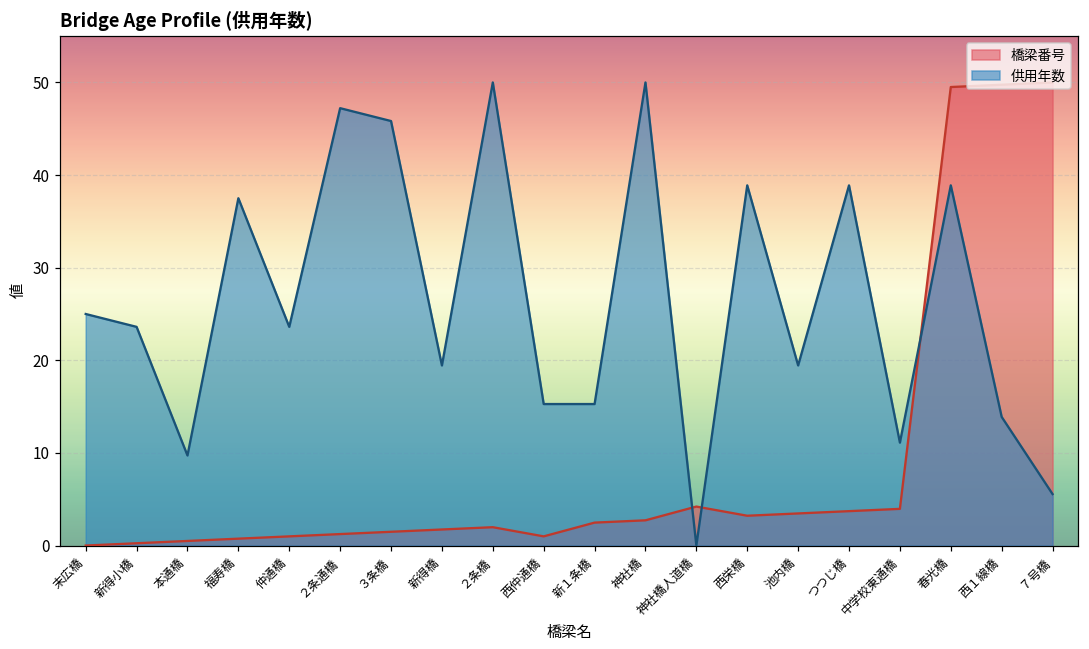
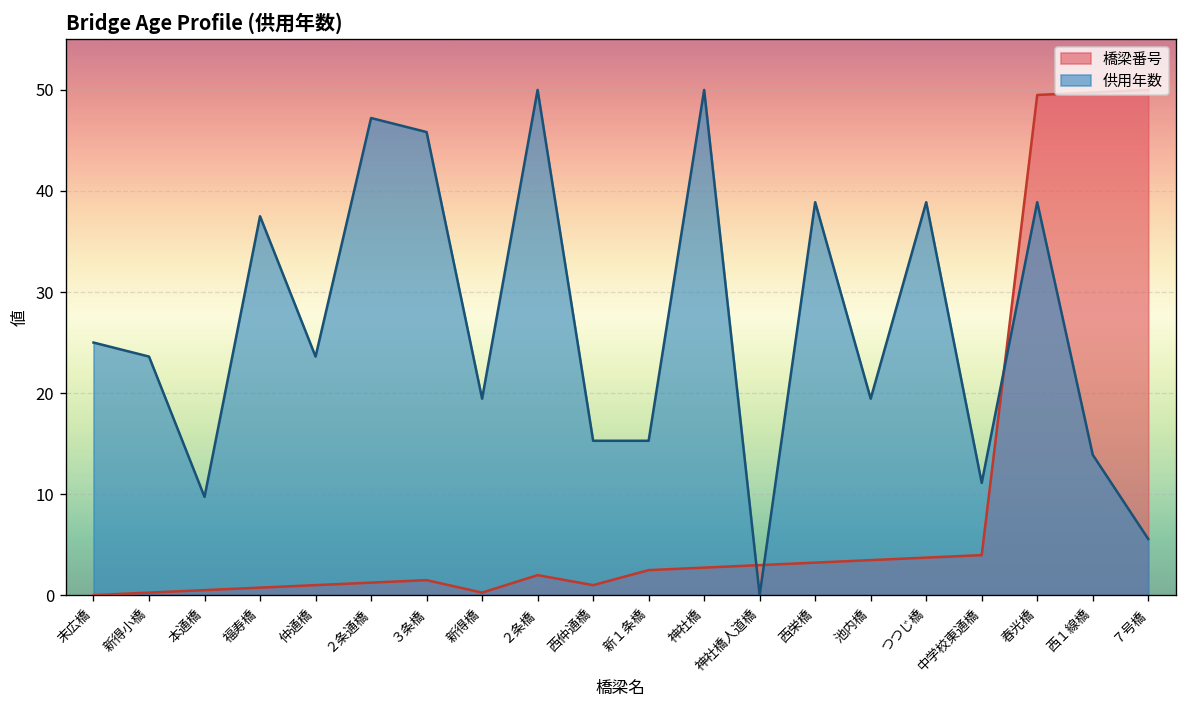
  {
    "橋梁番号": {
      "末広橋": 0,
      "新得小橋": 0,
      "本通橋": 0,
      "福寿橋": 1,
      "仲通橋": 1,
      "２条通橋": 1,
      "３条橋": 1,
-     "新得橋": 2,
+     "新得橋": 0,
      "２条橋": 2,
      "西仲通橋": 1,
      "新１条橋": 2,
      "神社橋": 3,
-     "神社橋人道橋": 4,
+     "神社橋人道橋": 3,
      "西栄橋": 3,
      "池内橋": 3,
      "つつじ橋": 4,
      "中学校東通橋": 4,
      "春光橋": 50
    },
    "供用年数": {
      "末広橋": 25,
      "新得小橋": 24,
      "本通橋": 10,
      "福寿橋": 38,
      "仲通橋": 24,
      "２条通橋": 47,
      "３条橋": 46,
      "新得橋": 19,
      "２条橋": 50,
      "西仲通橋": 15,
      "新１条橋": 15,
      "神社橋": 50,
      "神社橋人道橋": 0,
      "西栄橋": 39,
      "池内橋": 19,
      "つつじ橋": 39,
      "中学校東通橋": 11,
      "春光橋": 39,
      "西１線橋": 14,
      "７号橋": 6
    }
  }
